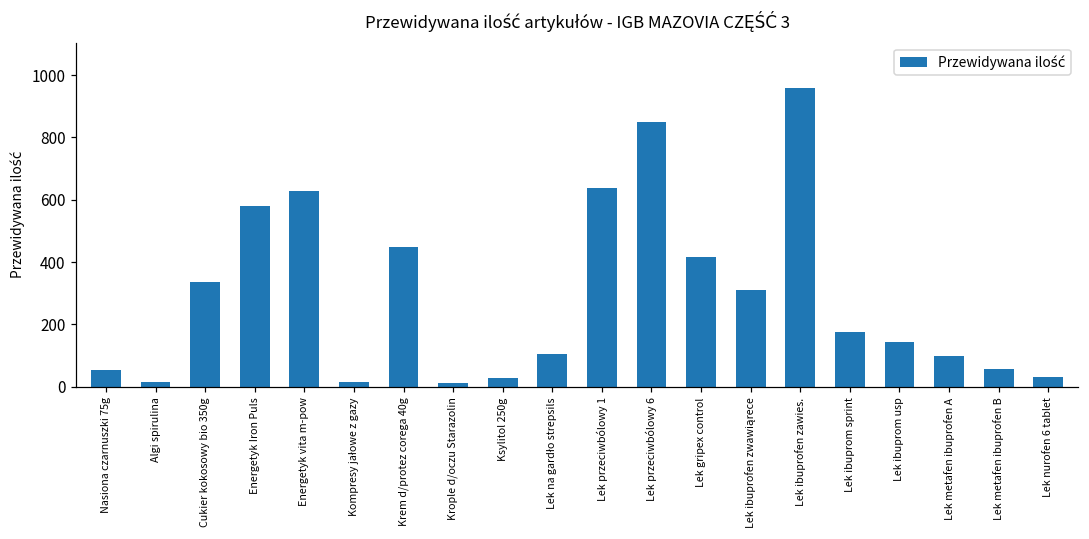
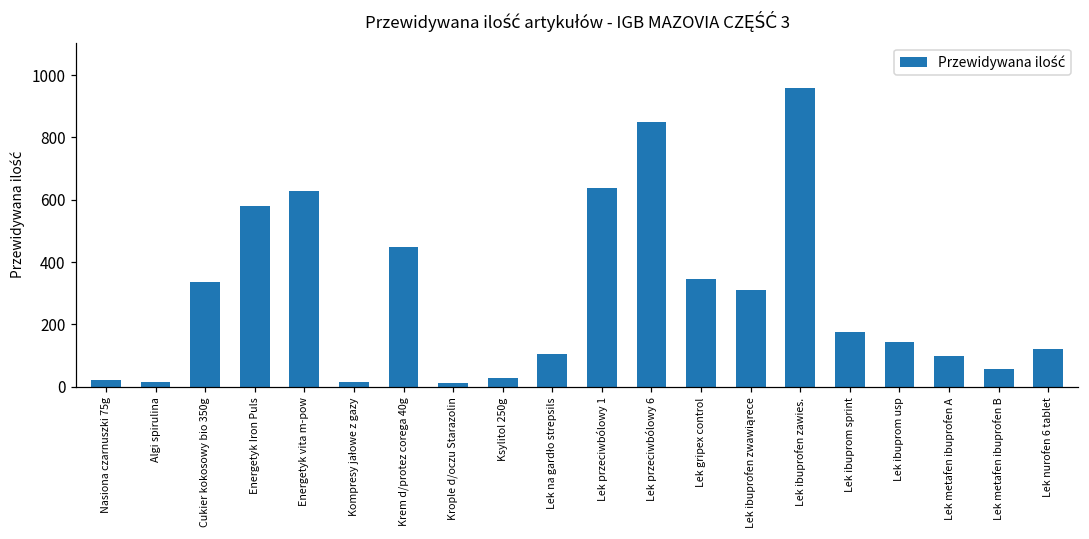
  {
-   "Nasiona czarnuszki 75g": 50,
+   "Nasiona czarnuszki 75g": 20,
    "Algi spirulina": 20,
    "Cukier kokosowy bio 350g": 340,
    "Energetyk Iron Puls": 580,
    "Energetyk vita m-pow": 630,
    "Kompresy jałowe z gazy": 20,
    "Krem d/protez corega 40g": 450,
    "Krople d/oczu Starazolin": 10,
    "Ksylitol 250g": 30,
    "Lek na gardło strepsils": 100,
    "Lek przeciwbólowy 1": 640,
    "Lek przeciwbólowy 6": 850,
-   "Lek gripex control": 420,
+   "Lek gripex control": 350,
    "Lek ibuprofen zwawiąrece": 310,
    "Lek ibuprofen zawies.": 960,
    "Lek ibuprom sprint": 180,
    "Lek ibuprom usp": 140,
    "Lek metafen ibuprofen A": 100,
    "Lek metafen ibuprofen B": 60,
-   "Lek nurofen 6 tablet": 30
+   "Lek nurofen 6 tablet": 120
  }
